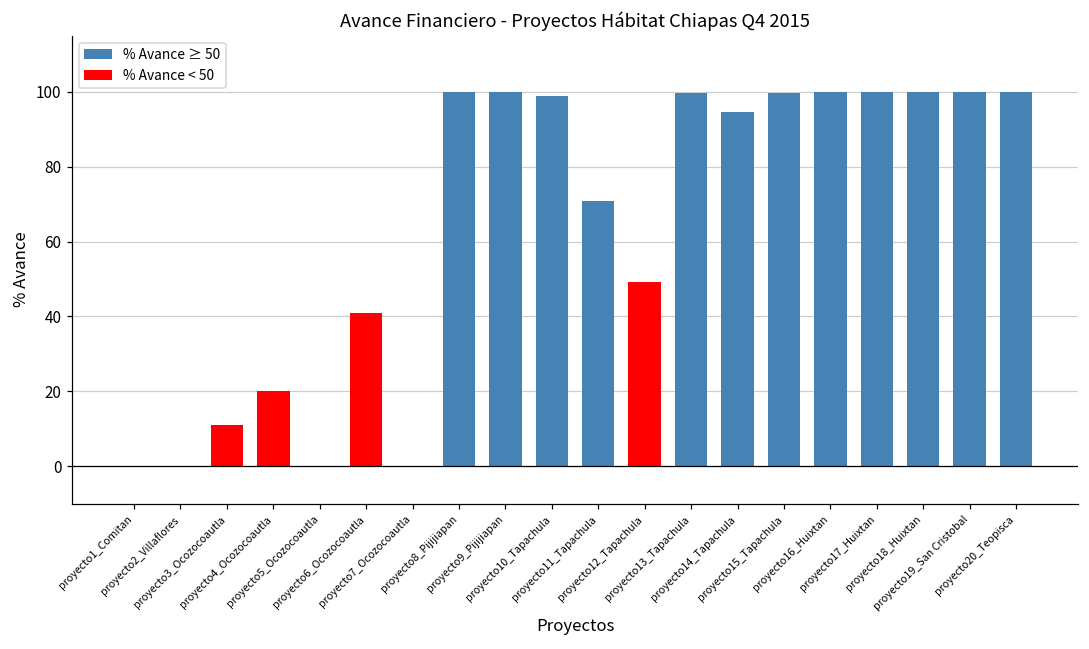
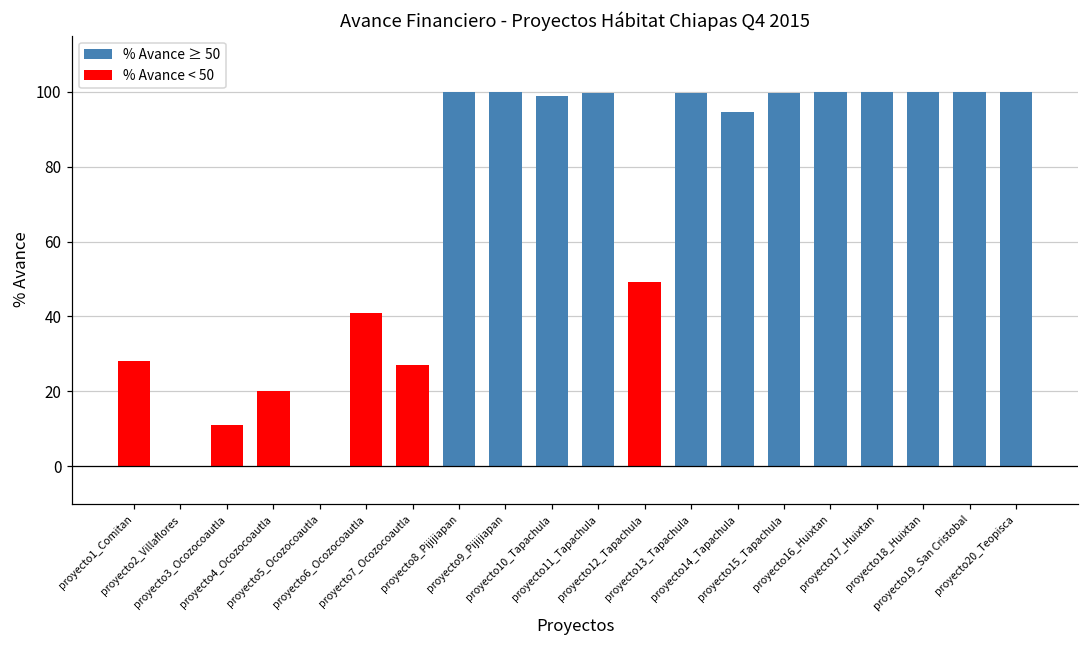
  {
-   "proyecto1_Comitan": 0,
+   "proyecto1_Comitan": 28,
    "proyecto2_Villaflores": 0,
    "proyecto3_Ocozocoautla": 11,
    "proyecto4_Ocozocoautla": 20,
    "proyecto5_Ocozocoautla": 0,
    "proyecto6_Ocozocoautla": 41,
-   "proyecto7_Ocozocoautla": 0,
+   "proyecto7_Ocozocoautla": 27,
    "proyecto8_Pijijiapan": 100,
    "proyecto9_Pijijiapan": 100,
    "proyecto10_Tapachula": 99,
-   "proyecto11_Tapachula": 71,
+   "proyecto11_Tapachula": 100,
    "proyecto12_Tapachula": 49,
    "proyecto13_Tapachula": 100,
    "proyecto14_Tapachula": 95,
    "proyecto15_Tapachula": 100,
    "proyecto16_Huixtan": 100,
    "proyecto17_Huixtan": 100,
    "proyecto18_Huixtan": 100,
    "proyecto19_San Cristobal": 100,
    "proyecto20_Teopisca": 100
  }
